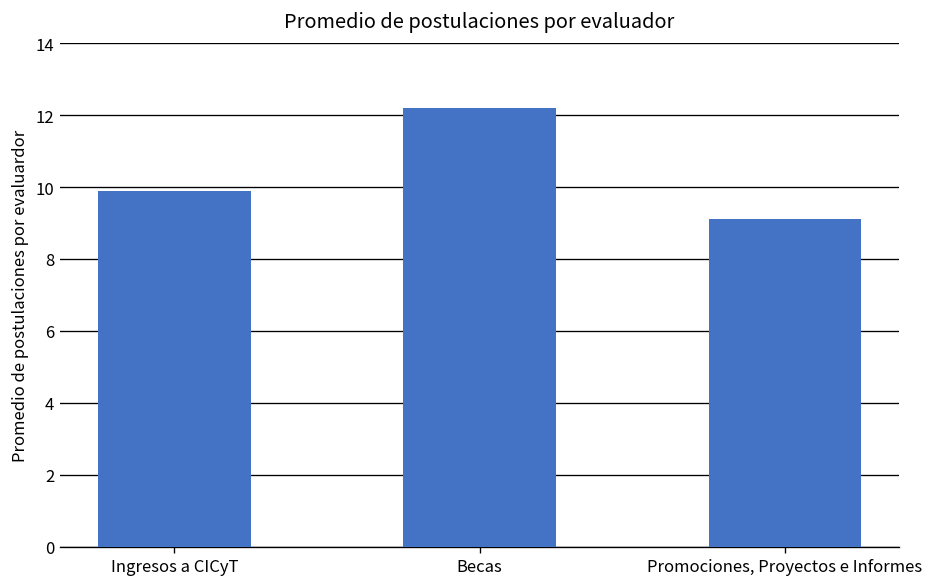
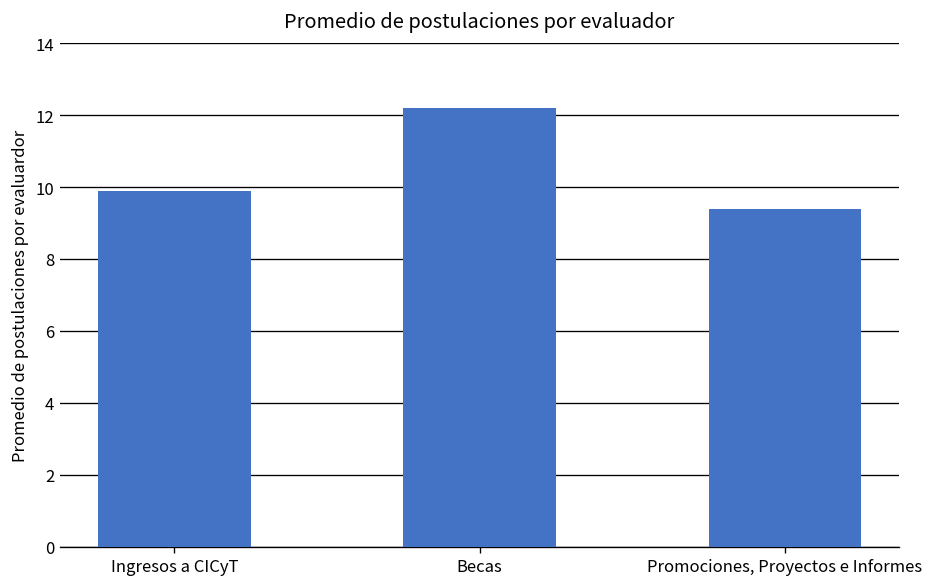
  {
    "Ingresos a CICyT": 9.9,
    "Becas": 12.2,
-   "Promociones, Proyectos e Informes": 9.1
+   "Promociones, Proyectos e Informes": 9.4
  }
